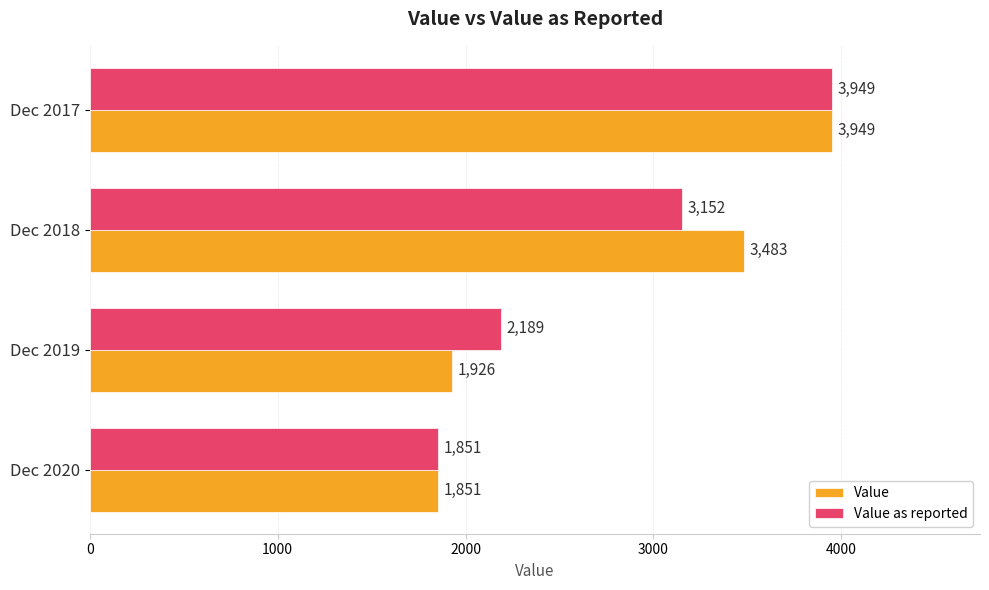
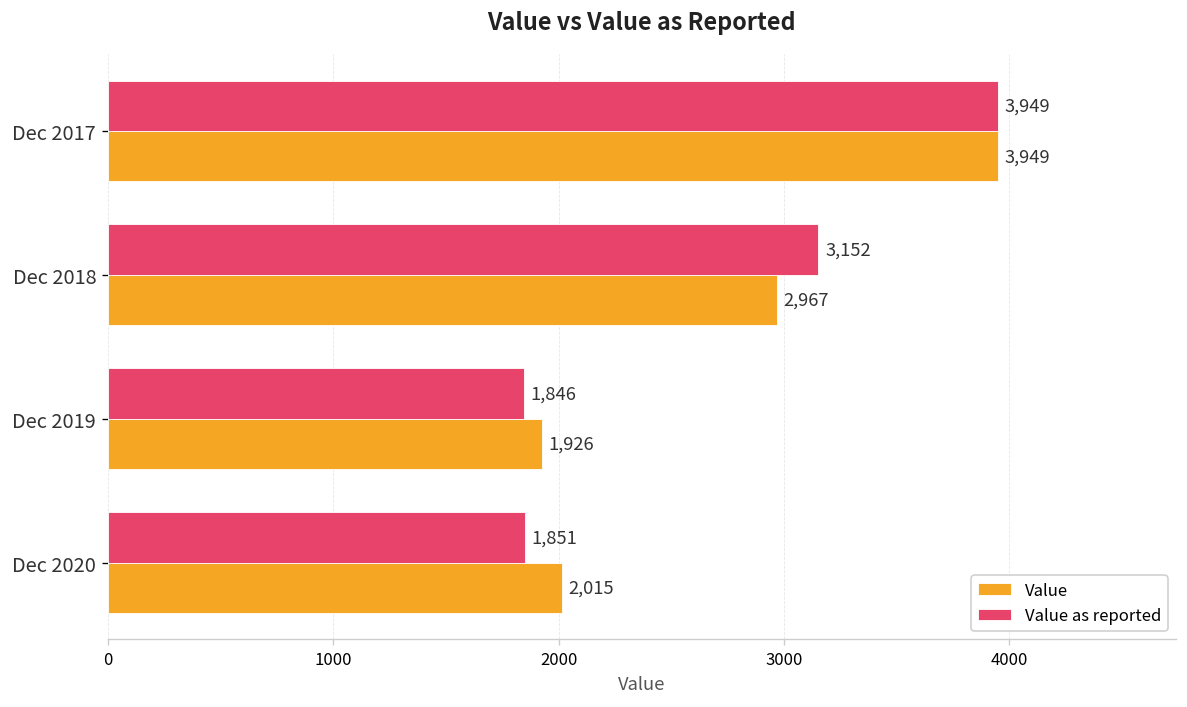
  {
    "Value": {
      "Dec 2017": "3,949",
-     "Dec 2018": "3,483",
+     "Dec 2018": "2,967",
      "Dec 2019": "1,926",
-     "Dec 2020": "1,851"
+     "Dec 2020": "2,015"
    },
    "Value as reported": {
      "Dec 2017": "3,949",
      "Dec 2018": "3,152",
-     "Dec 2019": "2,189",
+     "Dec 2019": "1,846",
      "Dec 2020": "1,851"
    }
  }
